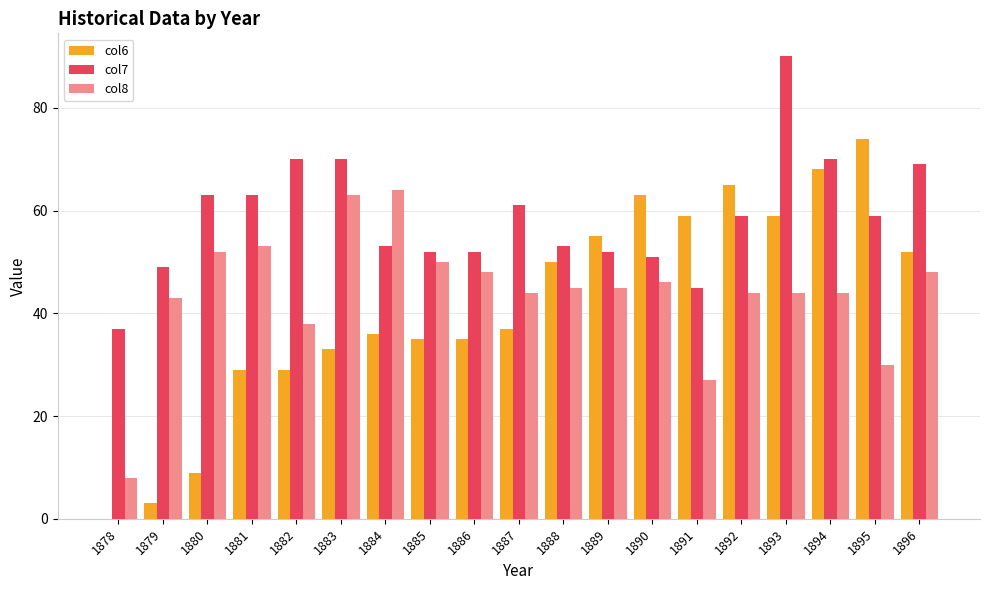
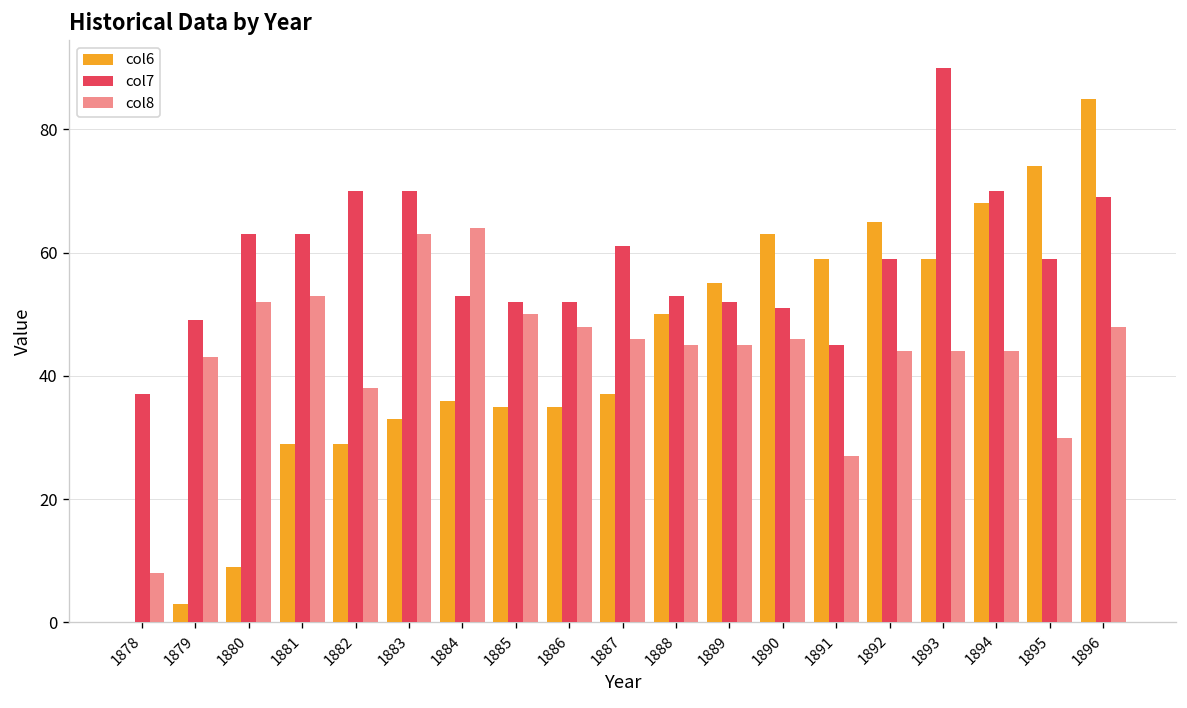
  {
    "col6": {
      "1878": 0,
      "1879": 3,
      "1880": 9,
      "1881": 29,
      "1882": 29,
      "1883": 33,
      "1884": 36,
      "1885": 35,
      "1886": 35,
      "1887": 37,
      "1888": 50,
      "1889": 55,
      "1890": 63,
      "1891": 59,
      "1892": 65,
      "1893": 59,
      "1894": 68,
      "1895": 74,
-     "1896": 52
+     "1896": 85
    },
    "col7": {
      "1878": 37,
      "1879": 49,
      "1880": 63,
      "1881": 63,
      "1882": 70,
      "1883": 70,
      "1884": 53,
      "1885": 52,
      "1886": 52,
      "1887": 61,
      "1888": 53,
      "1889": 52,
      "1890": 51,
      "1891": 45,
      "1892": 59,
      "1893": 90,
      "1894": 70,
      "1895": 59,
      "1896": 69
    },
    "col8": {
      "1878": 8,
      "1879": 43,
      "1880": 52,
      "1881": 53,
      "1882": 38,
      "1883": 63,
      "1884": 64,
      "1885": 50,
      "1886": 48,
-     "1887": 44,
+     "1887": 46,
      "1888": 45,
      "1889": 45,
      "1890": 46,
      "1891": 27,
      "1892": 44,
      "1893": 44,
      "1894": 44,
      "1895": 30,
      "1896": 48
    }
  }
